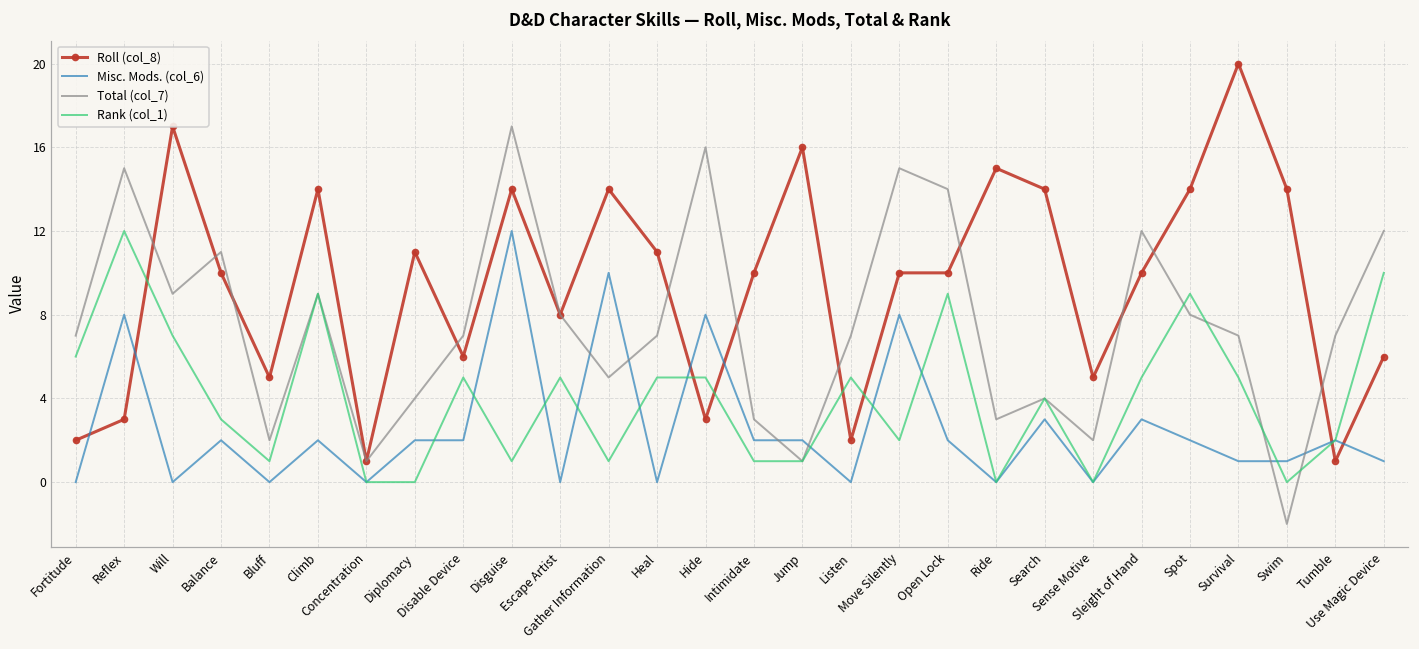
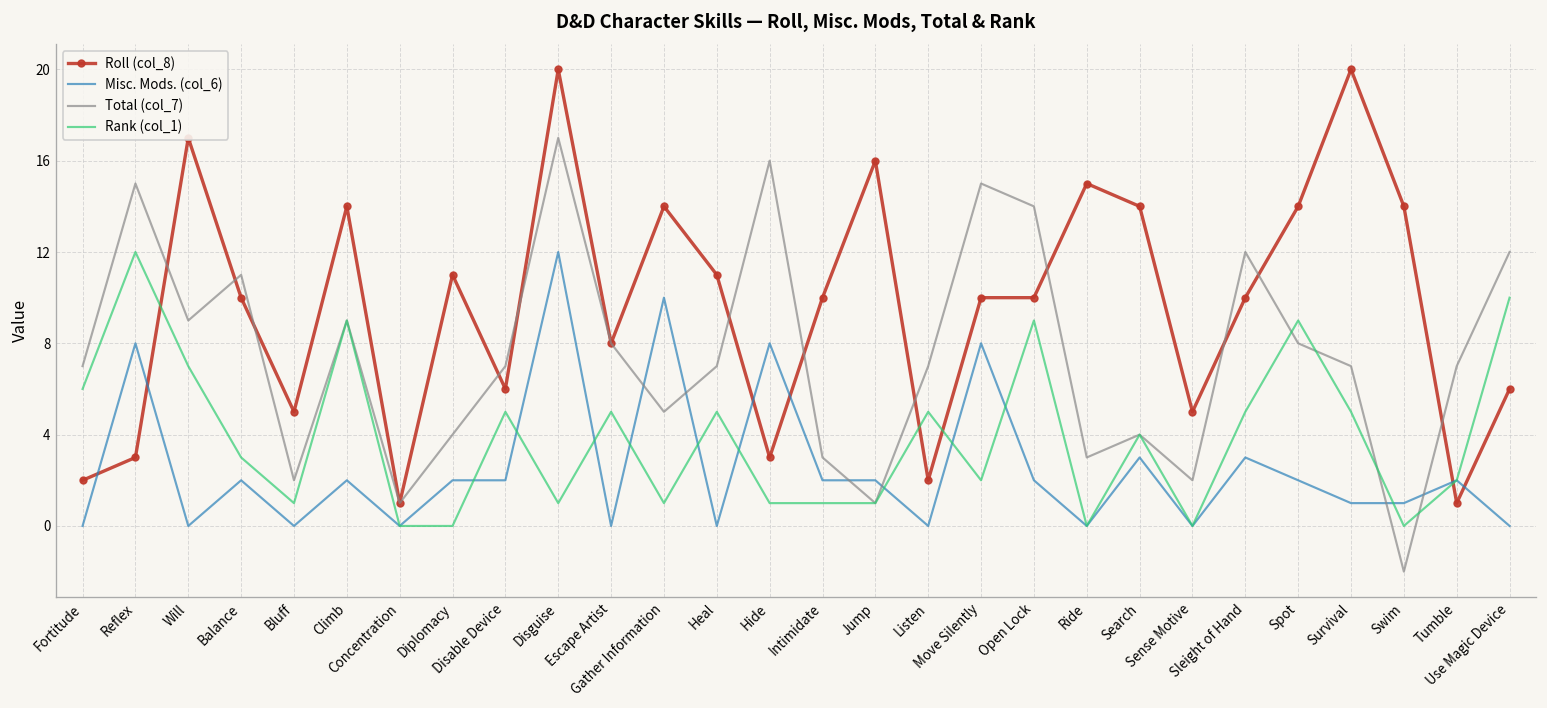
  {
    "Roll (col_8)": {
      "Fortitude": 2,
      "Reflex": 3,
      "Will": 17,
      "Balance": 10,
      "Bluff": 5,
      "Climb": 14,
      "Diplomacy": 11,
      "Disable Device": 6,
-     "Disguise": 14,
+     "Disguise": 20,
      "Gather Information": 14,
      "Heal": 11,
      "Hide": 3,
      "Intimidate": 10,
      "Jump": 16,
      "Listen": 2,
      "Move Silently": 10,
      "Open Lock": 10,
      "Ride": 15,
      "Search": 14,
      "Sense Motive": 5,
      "Sleight of Hand": 10,
      "Spot": 14,
      "Survival": 20,
      "Swim": 14,
      "Tumble": 1,
      "Use Magic Device": 6
    },
    "Misc. Mods. (col_6)": {
      "Fortitude": 0,
      "Reflex": 8,
      "Will": 0,
      "Balance": 2,
      "Bluff": 0,
      "Climb": 2,
      "Diplomacy": 2,
      "Disable Device": 2,
      "Disguise": 12,
      "Escape Artist": 0,
      "Gather Information": 10,
      "Heal": 0,
      "Hide": 8,
      "Intimidate": 2,
      "Jump": 2,
      "Listen": 0,
      "Move Silently": 8,
      "Open Lock": 2,
      "Search": 3,
      "Sleight of Hand": 3,
      "Spot": 2,
      "Survival": 1,
      "Swim": 1,
-     "Use Magic Device": 1
+     "Use Magic Device": 0
    },
    "Total (col_7)": {
      "Fortitude": 7,
      "Reflex": 15,
      "Will": 9,
      "Balance": 11,
      "Bluff": 2,
      "Diplomacy": 4,
      "Disable Device": 7,
      "Disguise": 17,
      "Gather Information": 5,
      "Heal": 7,
      "Hide": 16,
      "Intimidate": 3,
      "Listen": 7,
      "Move Silently": 15,
      "Open Lock": 14,
      "Ride": 3,
      "Sense Motive": 2,
      "Sleight of Hand": 12,
      "Spot": 8,
      "Survival": 7,
      "Swim": -2,
      "Tumble": 7,
      "Use Magic Device": 12
    },
    "Rank (col_1)": {
      "Fortitude": 6,
      "Reflex": 12,
      "Will": 7,
      "Balance": 3,
      "Bluff": 1,
      "Diplomacy": 0,
      "Disable Device": 5,
      "Disguise": 1,
      "Escape Artist": 5,
      "Gather Information": 1,
      "Heal": 5,
-     "Hide": 5,
+     "Hide": 1,
      "Intimidate": 1,
      "Listen": 5,
      "Move Silently": 2,
      "Open Lock": 9,
      "Sleight of Hand": 5,
      "Spot": 9,
      "Survival": 5,
      "Swim": 0,
      "Use Magic Device": 10
    }
  }
